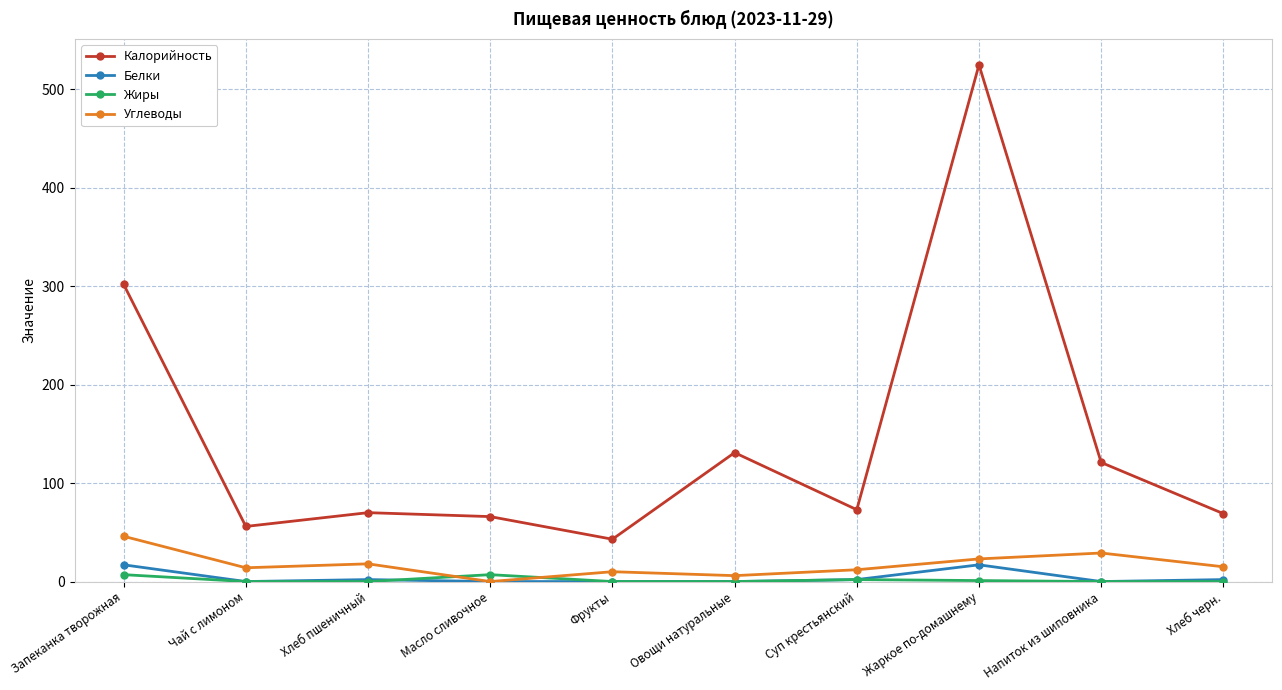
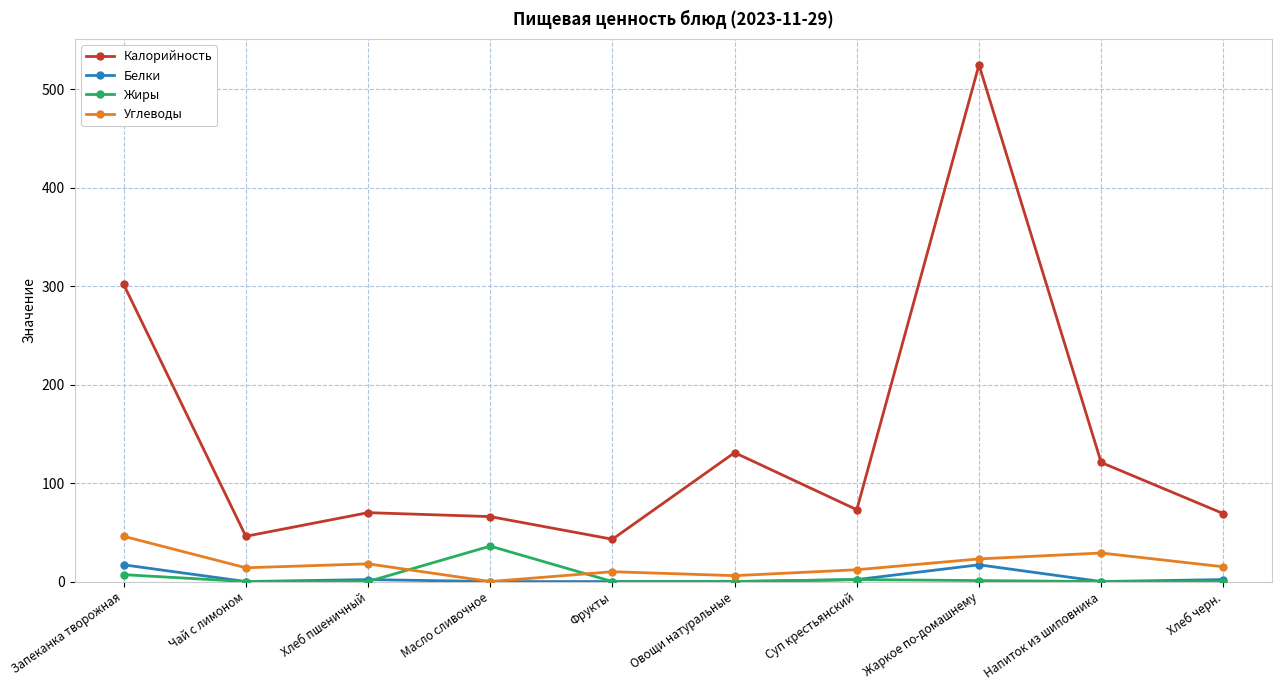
  {
    "Калорийность": {
      "Запеканка творожная": 300,
-     "Чай с лимоном": 60,
+     "Чай с лимоном": 50,
      "Хлеб пшеничный": 70,
      "Масло сливочное": 70,
      "Фрукты": 40,
      "Овощи натуральные": 130,
      "Суп крестьянский": 70,
      "Жаркое по-домашнему": 530,
      "Напиток из шиповника": 120,
      "Хлеб черн.": 70
    },
    "Белки": {
      "Запеканка творожная": 20,
      "Жаркое по-домашнему": 20
    },
    "Жиры": {
      "Запеканка творожная": 10,
-     "Масло сливочное": 10,
+     "Масло сливочное": 40,
      "Жаркое по-домашнему": 0
    },
    "Углеводы": {
      "Запеканка творожная": 50,
      "Чай с лимоном": 10,
      "Хлеб пшеничный": 20,
      "Фрукты": 10,
      "Овощи натуральные": 10,
      "Суп крестьянский": 10,
      "Жаркое по-домашнему": 20,
      "Напиток из шиповника": 30,
      "Хлеб черн.": 20
    }
  }
